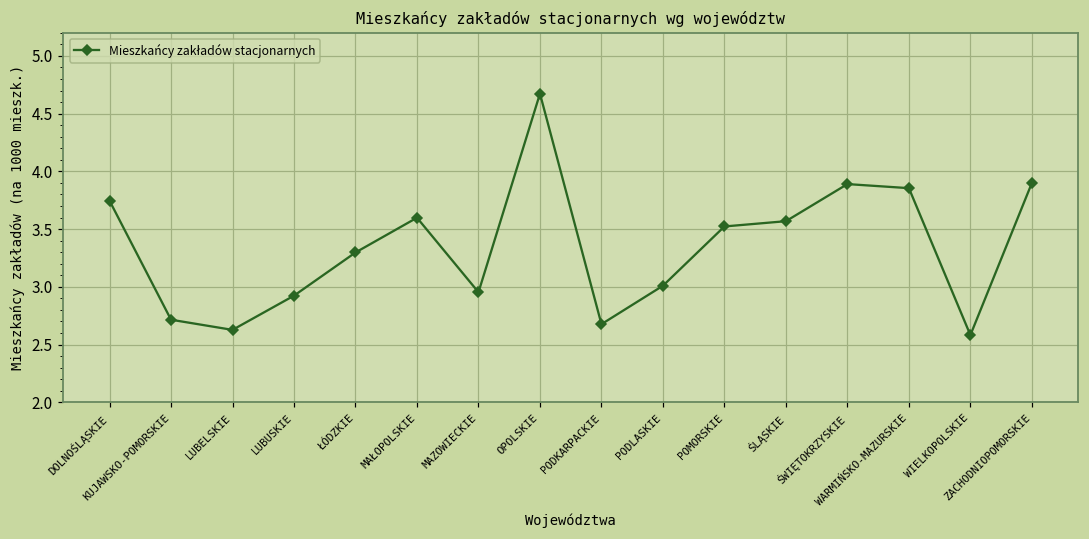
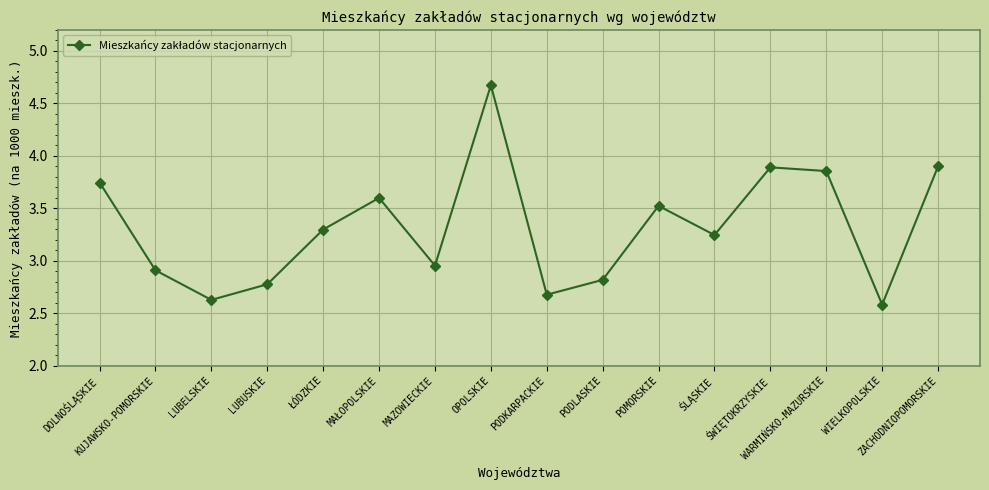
  {
    "DOLNOŚLĄSKIE": 3.75,
-   "KUJAWSKO-POMORSKIE": 2.72,
+   "KUJAWSKO-POMORSKIE": 2.91,
    "LUBELSKIE": 2.63,
-   "LUBUSKIE": 2.92,
+   "LUBUSKIE": 2.78,
    "ŁÓDZKIE": 3.30,
    "MAŁOPOLSKIE": 3.60,
    "MAZOWIECKIE": 2.95,
    "OPOLSKIE": 4.67,
    "PODKARPACKIE": 2.68,
-   "PODLASKIE": 3.01,
+   "PODLASKIE": 2.82,
    "POMORSKIE": 3.52,
-   "ŚLĄSKIE": 3.57,
+   "ŚLĄSKIE": 3.25,
    "ŚWIĘTOKRZYSKIE": 3.89,
    "WARMIŃSKO-MAZURSKIE": 3.85,
    "WIELKOPOLSKIE": 2.58,
    "ZACHODNIOPOMORSKIE": 3.90
  }
